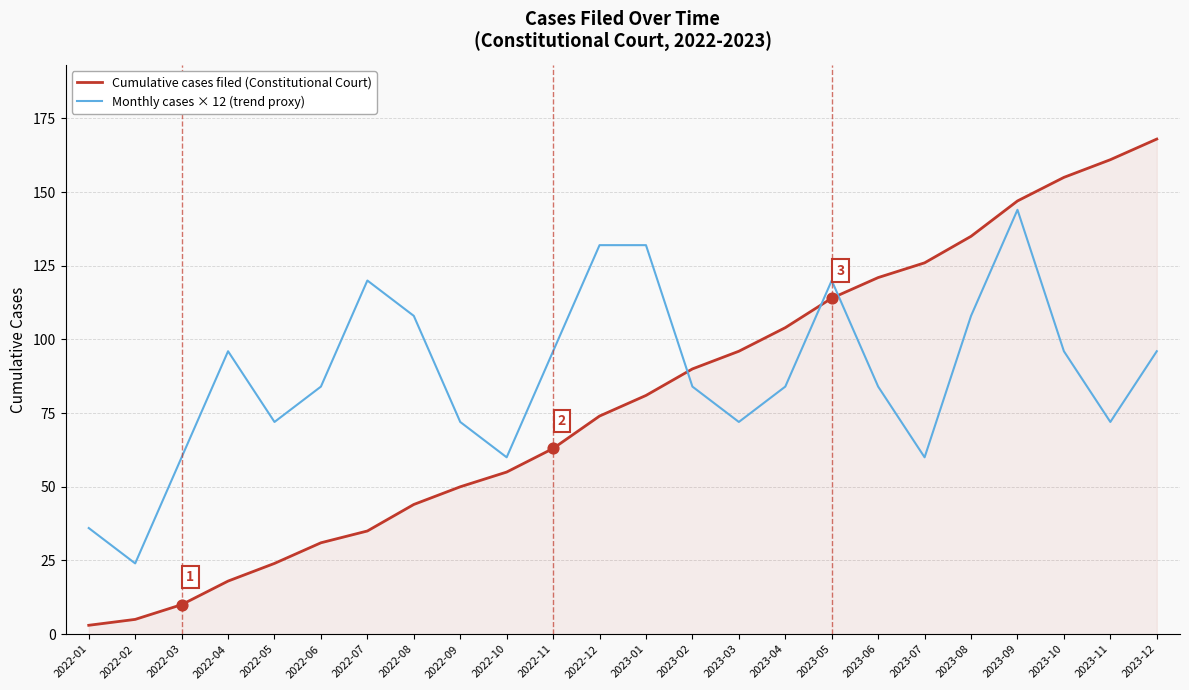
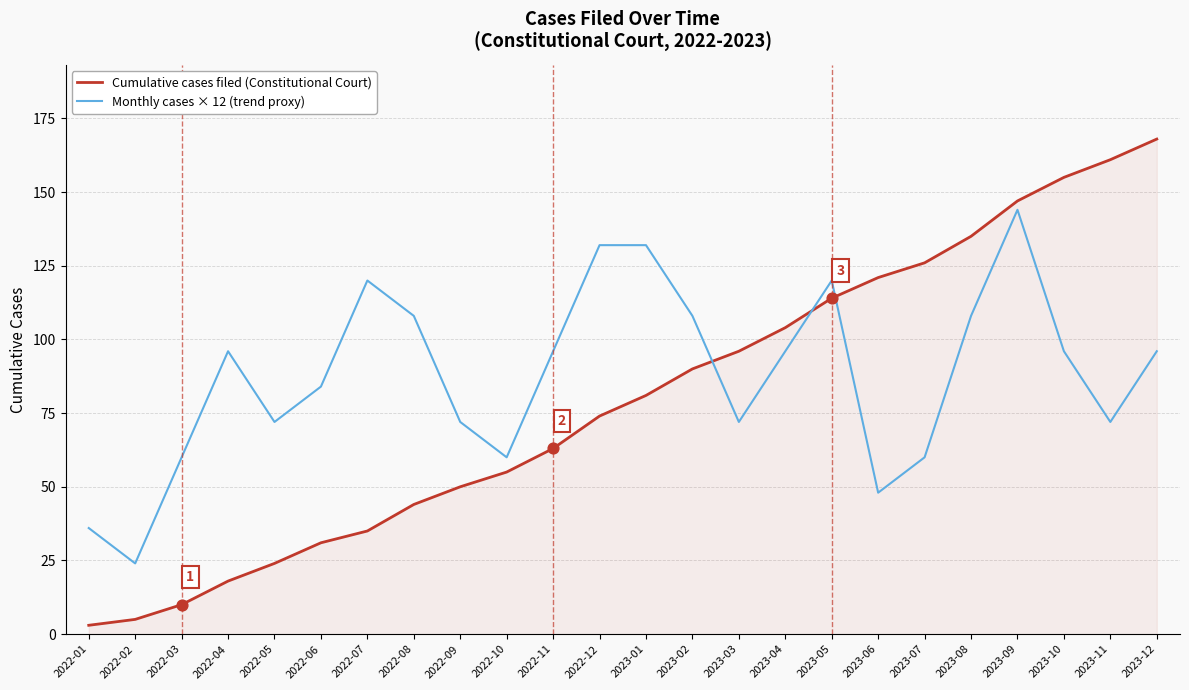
  {
    "Monthly cases × 12 (trend proxy)": {
      "2022-01": 36,
      "2022-02": 24,
      "2022-03": 60,
      "2022-04": 96,
      "2022-05": 72,
      "2022-06": 84,
      "2022-07": 120,
      "2022-08": 108,
      "2022-09": 72,
      "2022-10": 60,
      "2022-11": 96,
      "2022-12": 132,
      "2023-01": 132,
-     "2023-02": 84,
+     "2023-02": 108,
      "2023-03": 72,
-     "2023-04": 84,
-     "2023-06": 84,
+     "2023-04": 96,
+     "2023-06": 48,
      "2023-07": 60,
      "2023-08": 108,
      "2023-09": 144,
      "2023-10": 96,
      "2023-11": 72,
      "2023-12": 96
    }
  }
